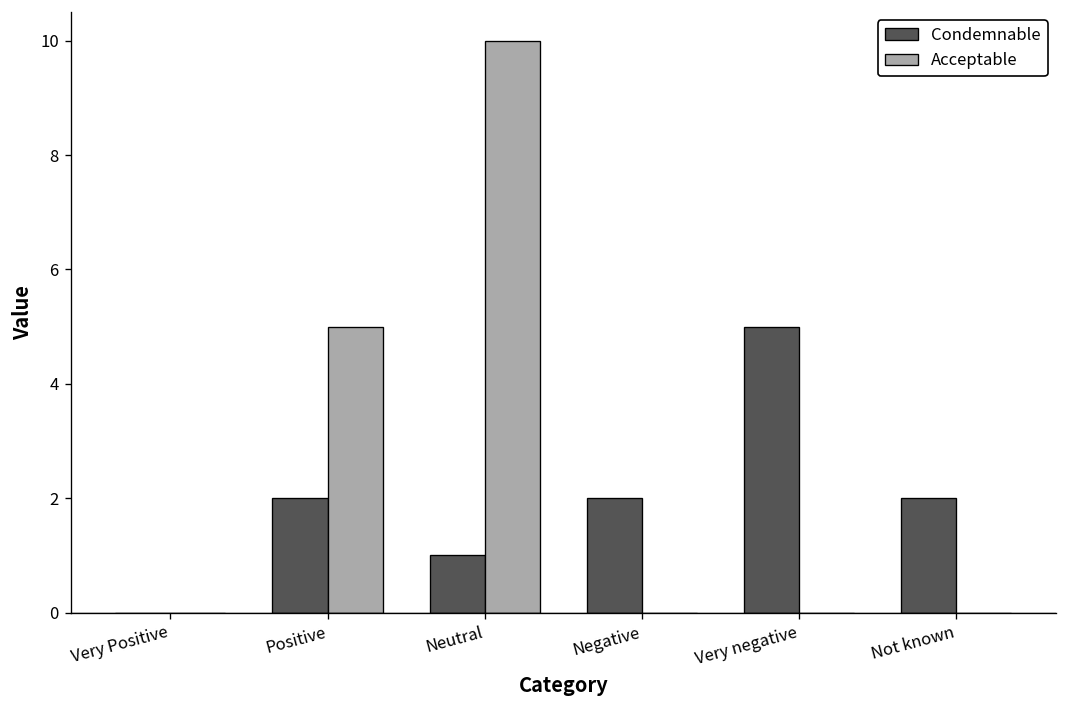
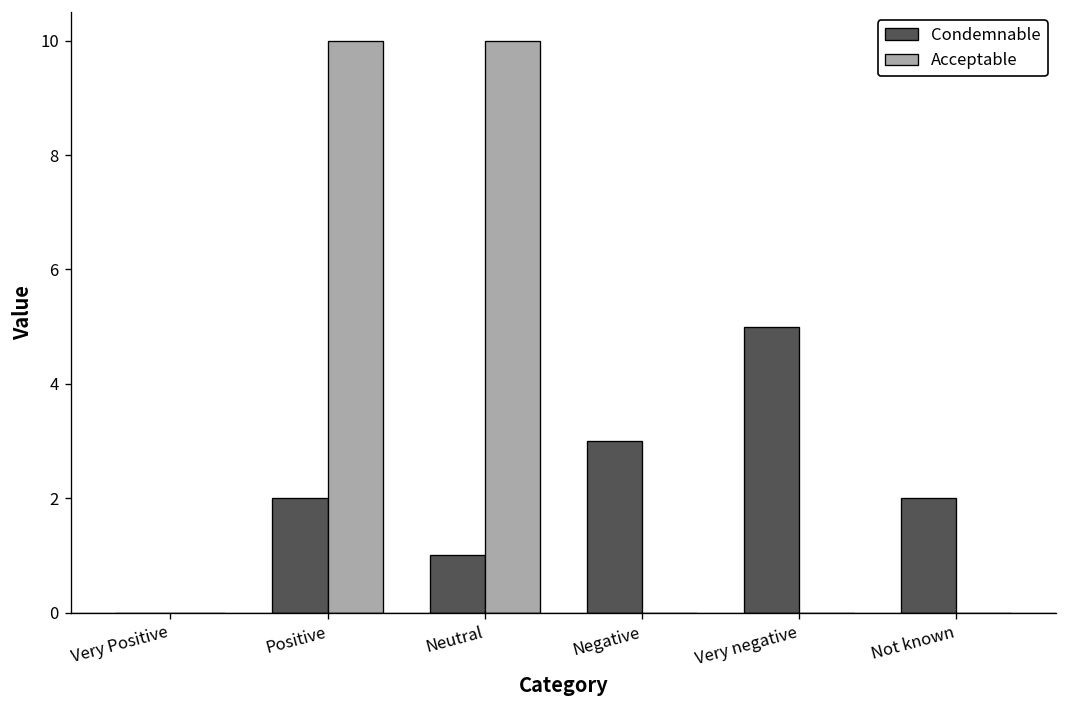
  {
    "Condemnable": {
      "Very Positive": 0,
      "Positive": 2,
      "Neutral": 1,
-     "Negative": 2,
+     "Negative": 3,
      "Very negative": 5,
      "Not known": 2
    },
    "Acceptable": {
      "Very Positive": 0,
-     "Positive": 5,
+     "Positive": 10,
      "Neutral": 10,
      "Negative": 0,
      "Very negative": 0,
      "Not known": 0
    }
  }
